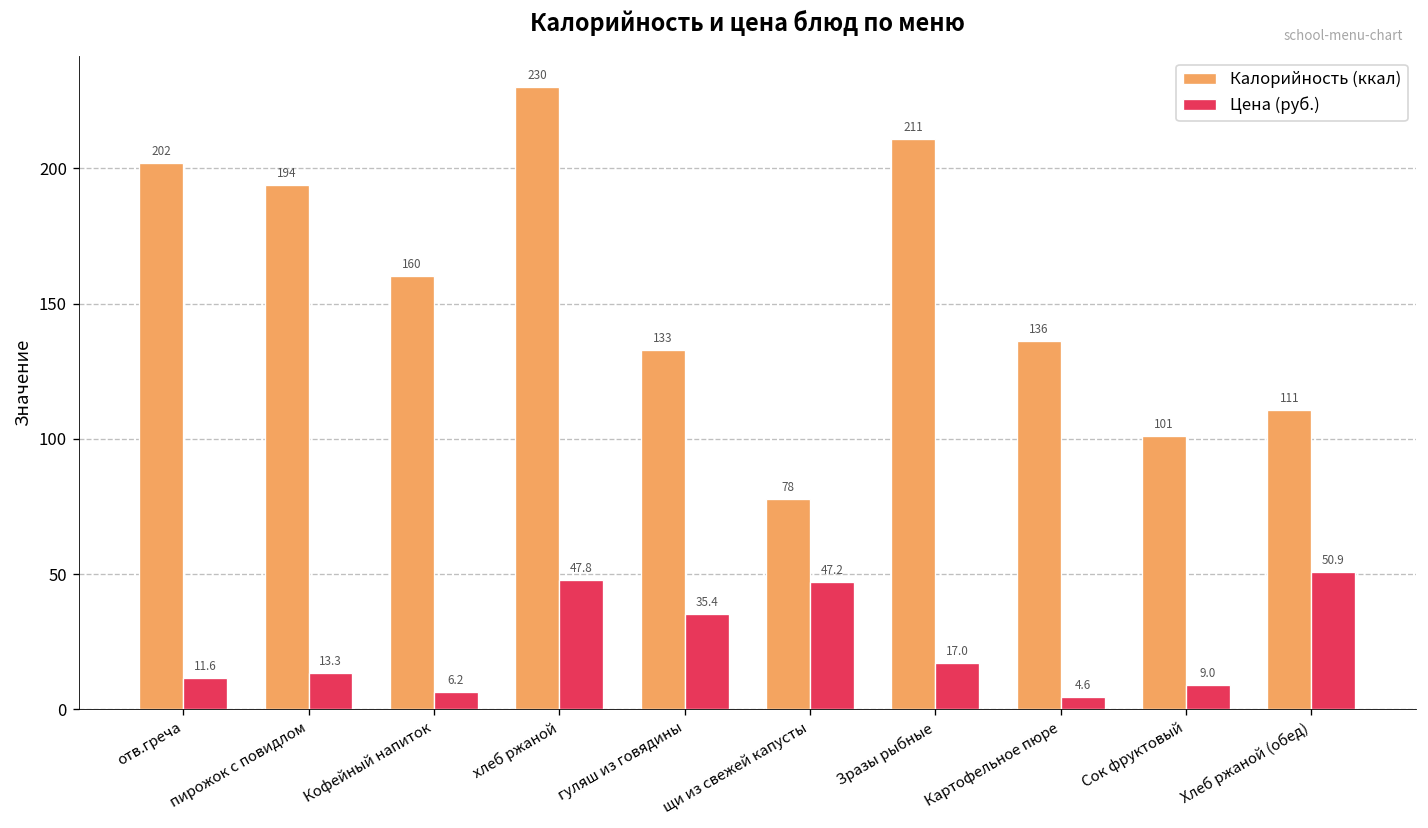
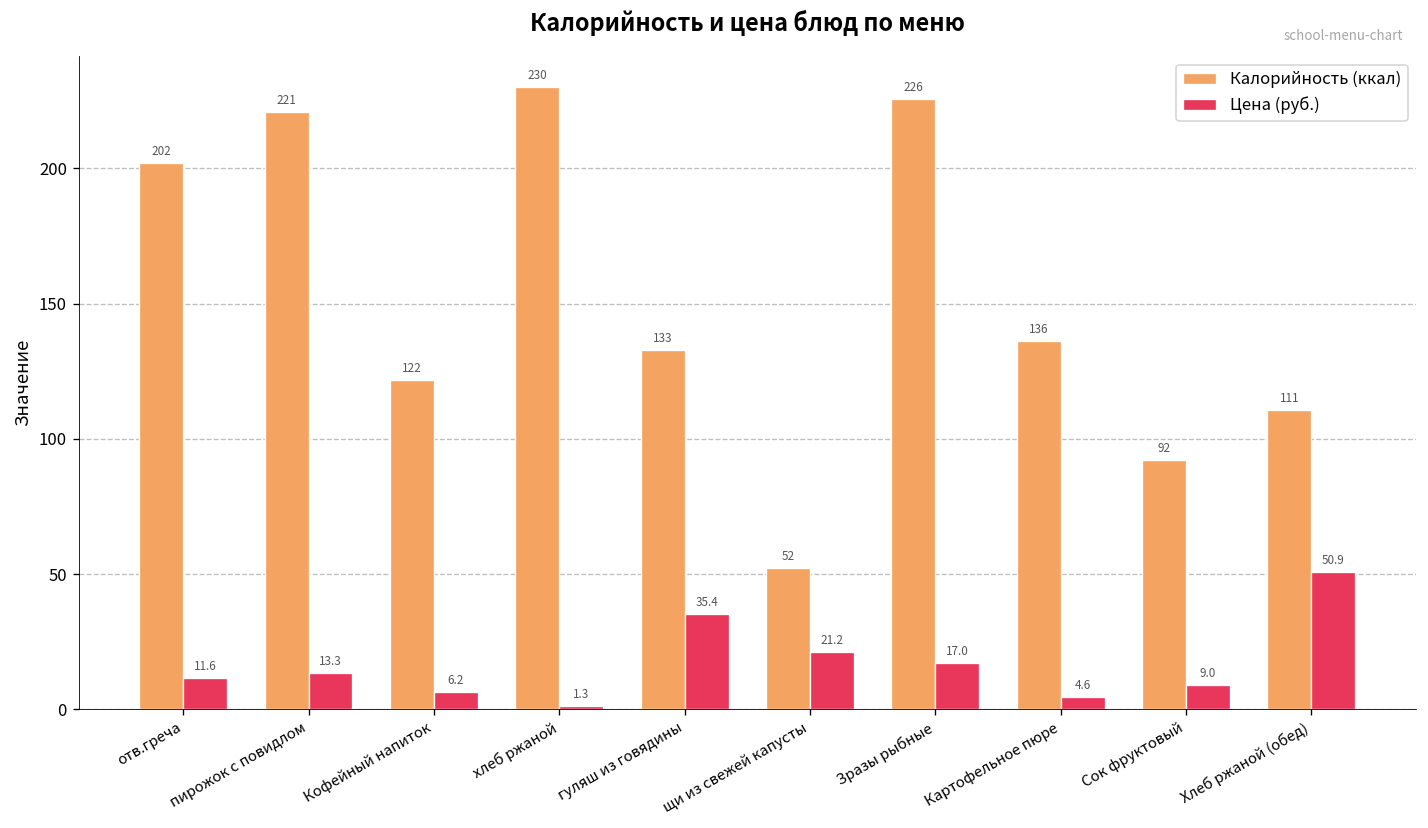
  {
    "Калорийность (ккал)": {
      "отв.греча": 202,
-     "пирожок с повидлом": 194,
-     "Кофейный напиток": 160,
+     "пирожок с повидлом": 221,
+     "Кофейный напиток": 122,
      "хлеб ржаной": 230,
      "гуляш из говядины": 133,
-     "щи из свежей капусты": 78,
-     "Зразы рыбные": 211,
+     "щи из свежей капусты": 52,
+     "Зразы рыбные": 226,
      "Картофельное пюре": 136,
-     "Сок фруктовый": 101,
+     "Сок фруктовый": 92,
      "Хлеб ржаной (обед)": 111
    },
    "Цена (руб.)": {
      "отв.греча": 11.6,
      "пирожок с повидлом": 13.3,
      "Кофейный напиток": 6.2,
-     "хлеб ржаной": 47.8,
+     "хлеб ржаной": 1.3,
      "гуляш из говядины": 35.4,
-     "щи из свежей капусты": 47.2,
+     "щи из свежей капусты": 21.2,
      "Зразы рыбные": 17.0,
      "Картофельное пюре": 4.6,
      "Сок фруктовый": 9.0,
      "Хлеб ржаной (обед)": 50.9
    }
  }
